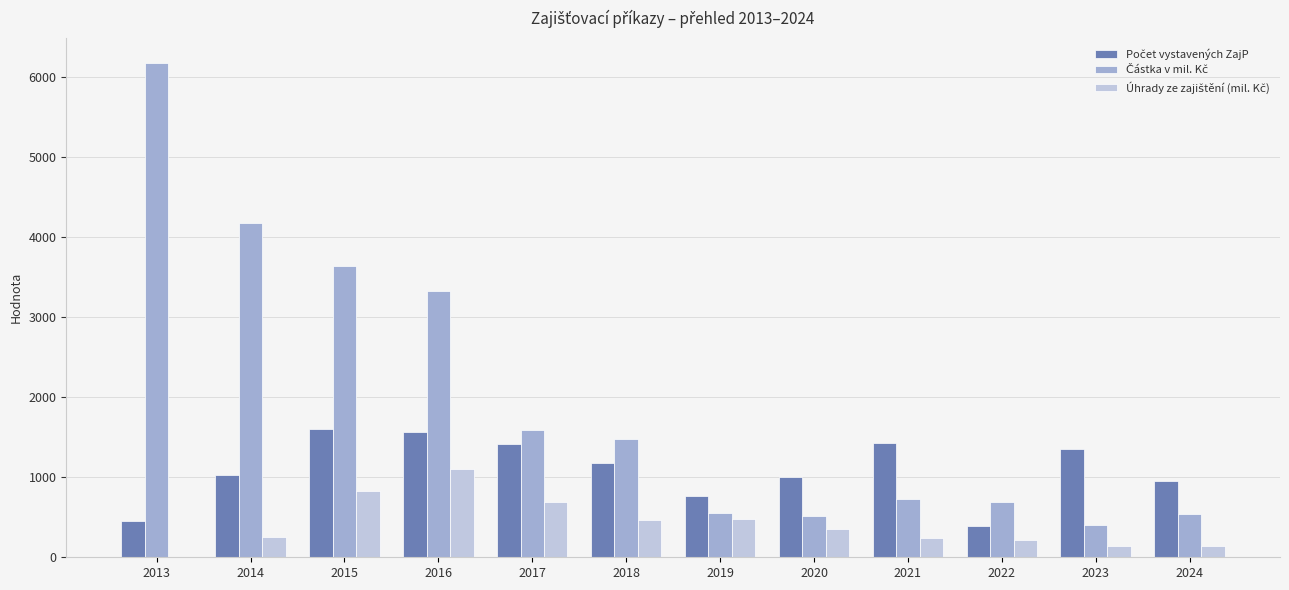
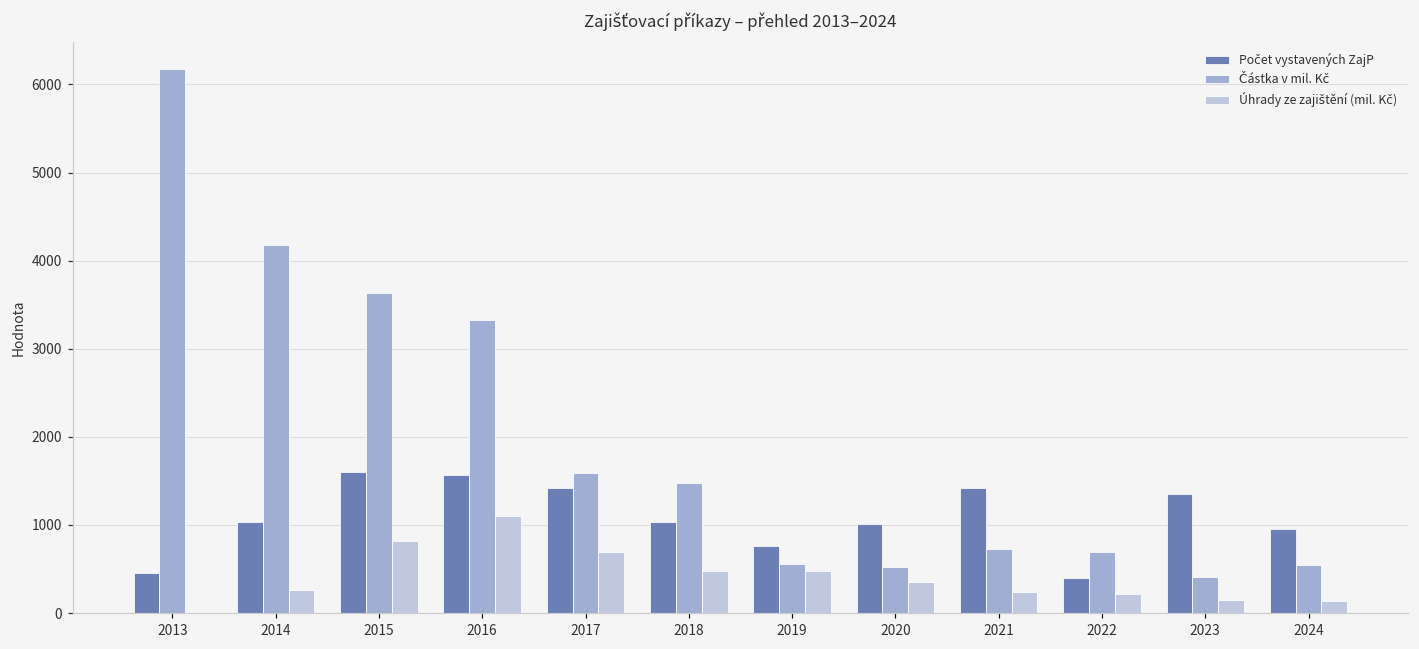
  {
    "Počet vystavených ZajP": {
      "2013": 500,
      "2014": 1000,
      "2015": 1600,
      "2016": 1600,
      "2017": 1400,
-     "2018": 1200,
+     "2018": 1000,
      "2019": 800,
      "2020": 1000,
      "2021": 1400,
      "2022": 400,
      "2023": 1400,
      "2024": 1000
    }
  }
